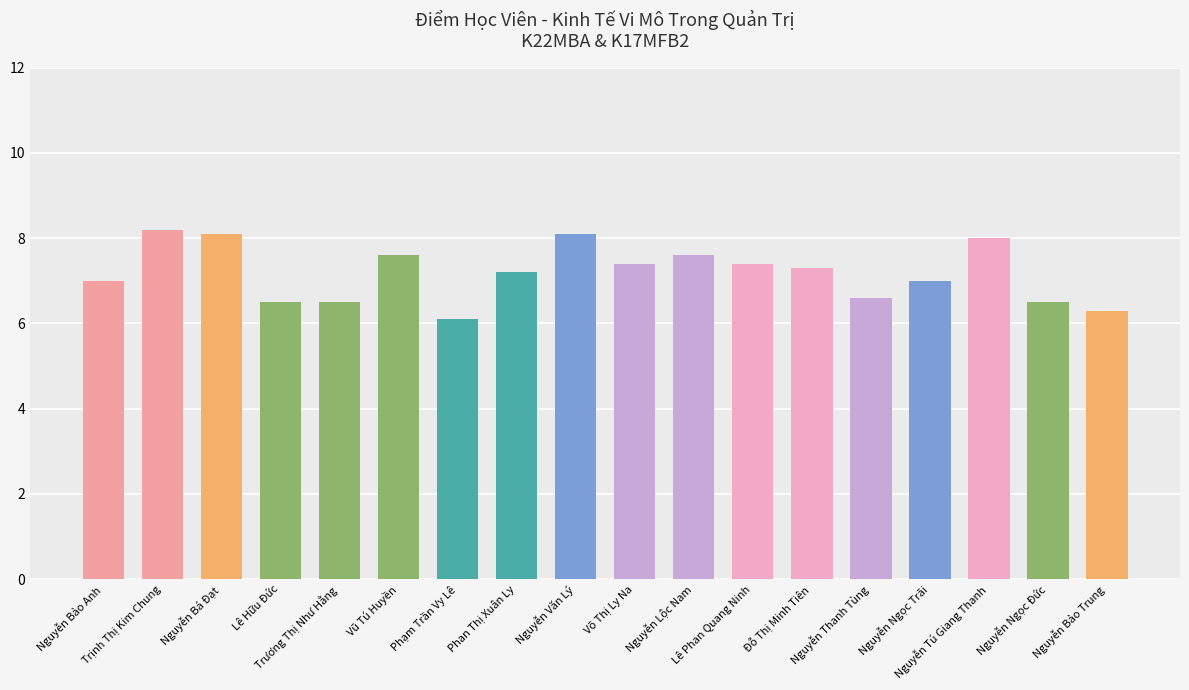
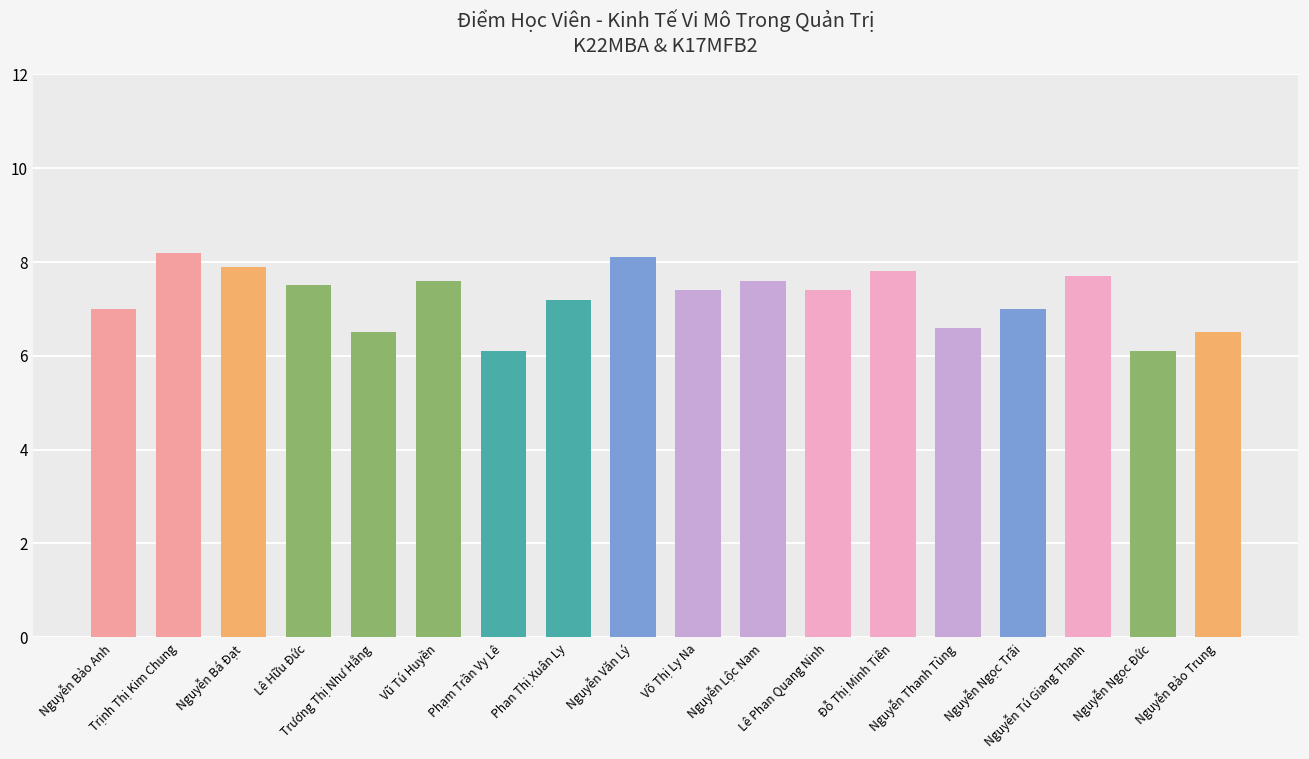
  {
    "Nguyễn Bảo Anh": 7.0,
    "Trịnh Thị Kim Chung": 8.2,
-   "Nguyễn Bá Đạt": 8.1,
-   "Lê Hữu Đức": 6.5,
+   "Nguyễn Bá Đạt": 7.9,
+   "Lê Hữu Đức": 7.5,
    "Trương Thị Như Hằng": 6.5,
    "Vũ Tú Huyền": 7.6,
    "Phạm Trần Vy Lê": 6.1,
    "Phan Thị Xuân Ly": 7.2,
    "Nguyễn Văn Lý": 8.1,
    "Võ Thị Ly Na": 7.4,
    "Nguyễn Lộc Nam": 7.6,
    "Lê Phan Quang Ninh": 7.4,
-   "Đỗ Thị Minh Tiên": 7.3,
+   "Đỗ Thị Minh Tiên": 7.8,
    "Nguyễn Thanh Tùng": 6.6,
    "Nguyễn Ngọc Trãi": 7.0,
-   "Nguyễn Tú Giang Thanh": 8.0,
-   "Nguyễn Ngọc Đức": 6.5,
-   "Nguyễn Bảo Trung": 6.3
+   "Nguyễn Tú Giang Thanh": 7.7,
+   "Nguyễn Ngọc Đức": 6.1,
+   "Nguyễn Bảo Trung": 6.5
  }
